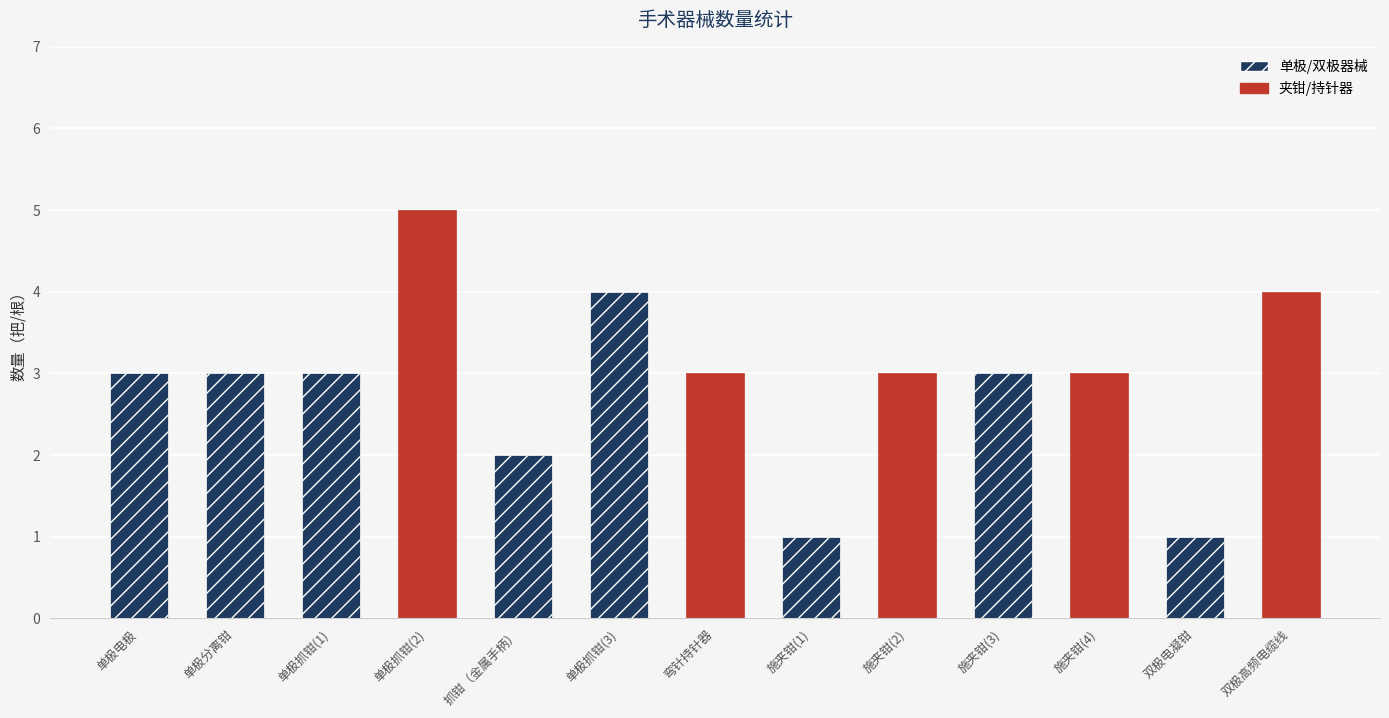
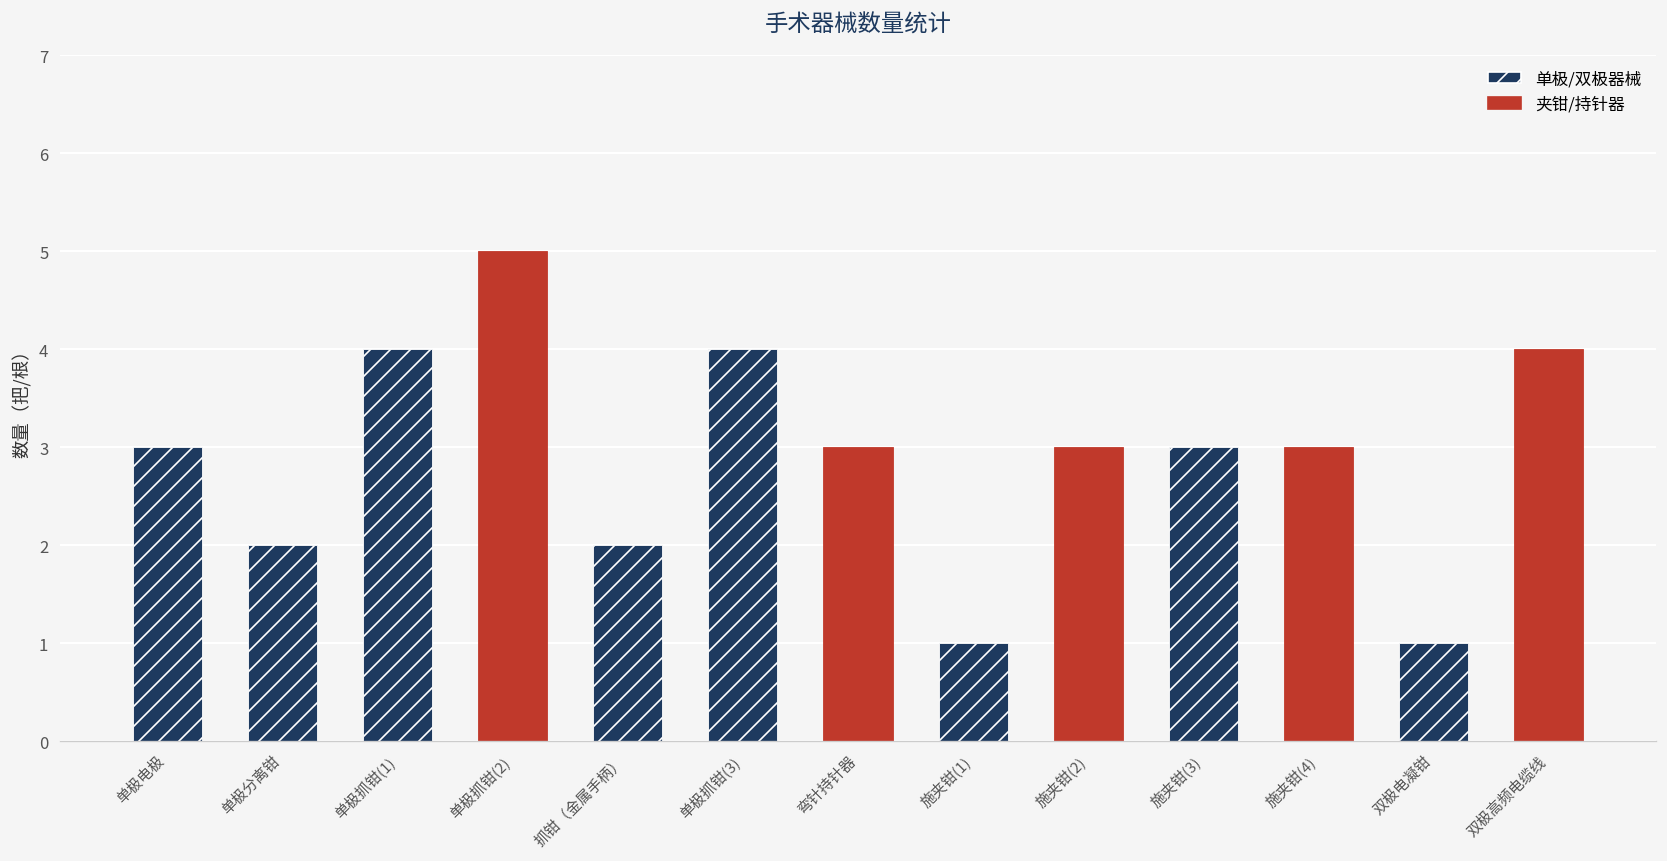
  {
    "单极电极": 3,
-   "单极分离钳": 3,
-   "单极抓钳(1)": 3,
+   "单极分离钳": 2,
+   "单极抓钳(1)": 4,
    "单极抓钳(2)": 5,
    "抓钳（金属手柄）": 2,
    "单极抓钳(3)": 4,
    "弯针持针器": 3,
    "施夹钳(1)": 1,
    "施夹钳(2)": 3,
    "施夹钳(3)": 3,
    "施夹钳(4)": 3,
    "双极电凝钳": 1,
    "双极高频电缆线": 4
  }
